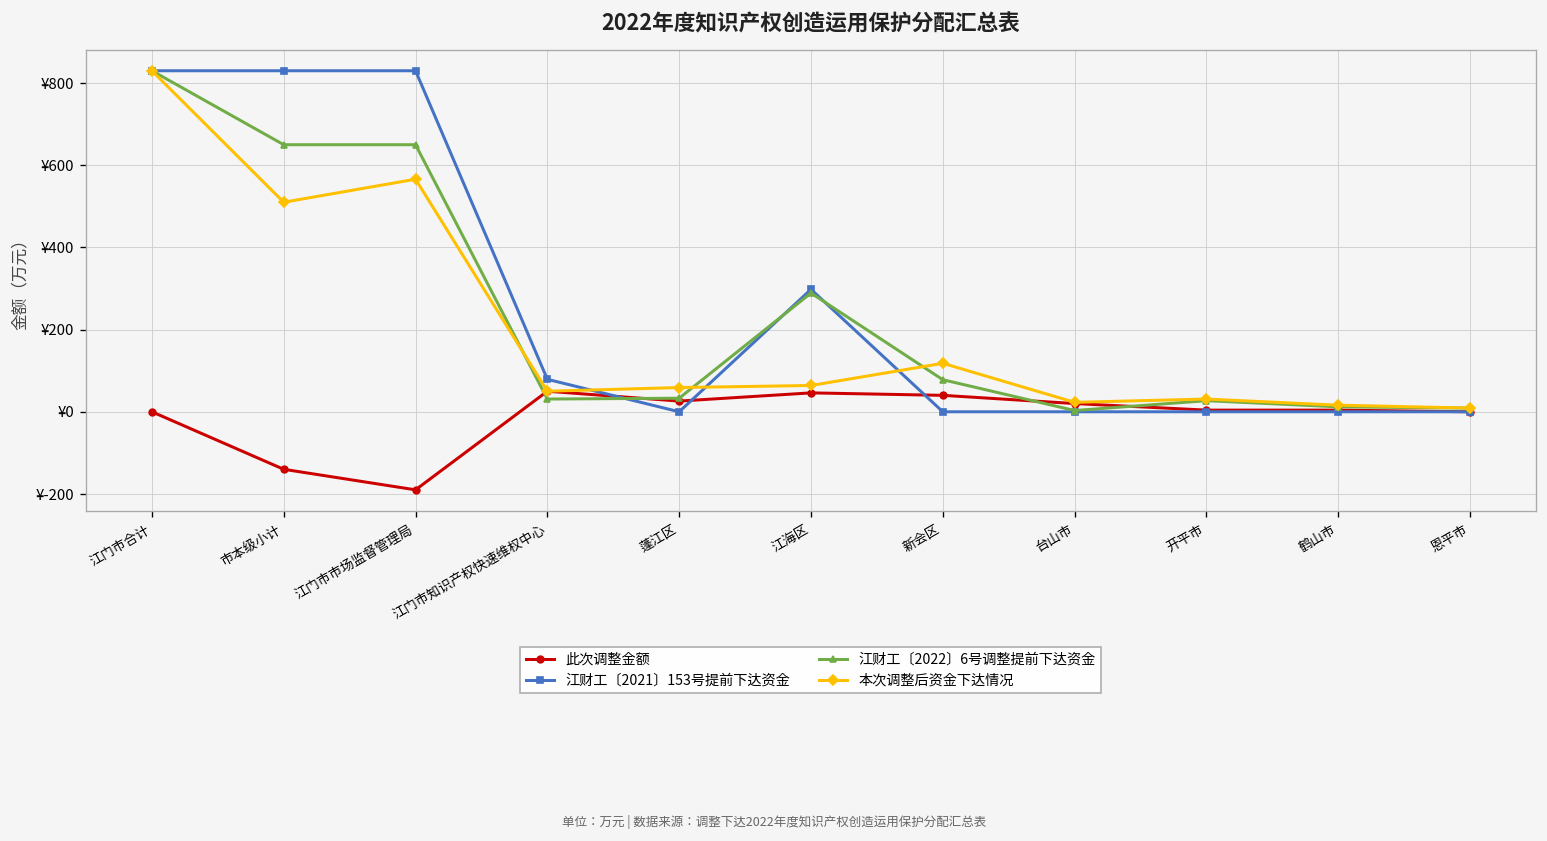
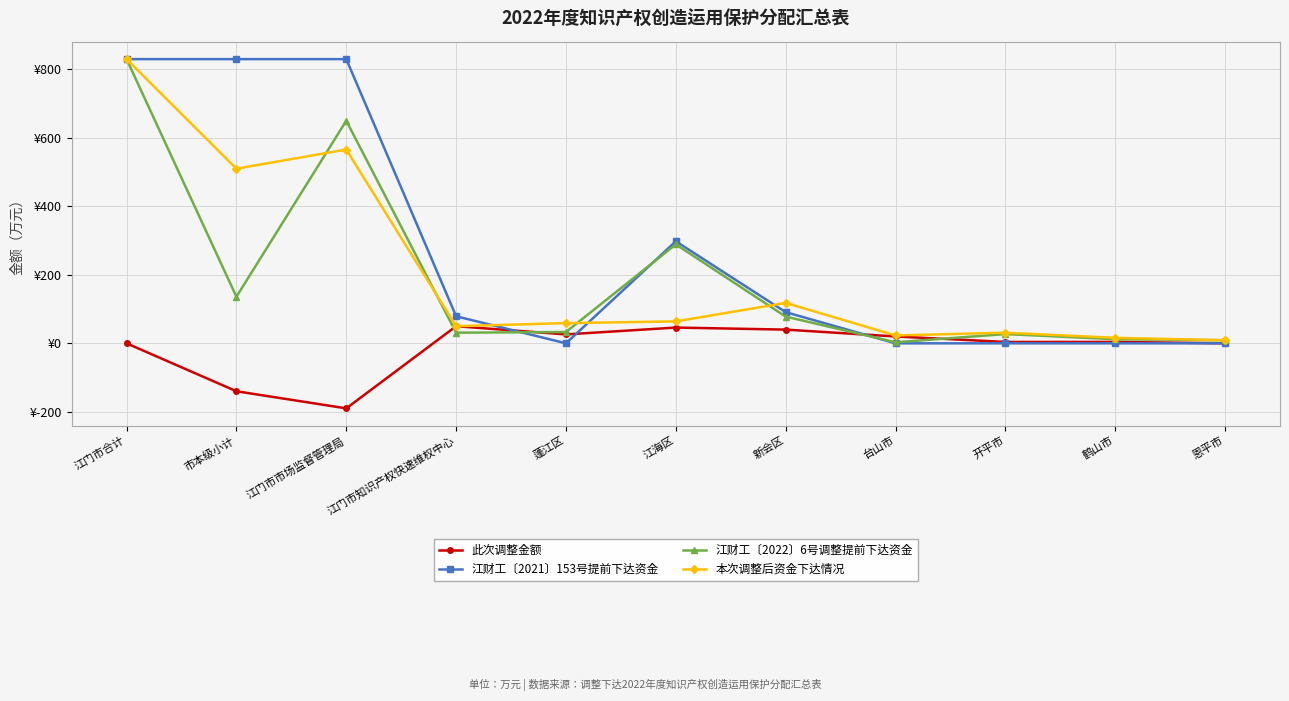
  {
    "此次调整金额": {
      "江门市合计": "¥0",
      "市本级小计": "¥-140",
      "江门市市场监督管理局": "¥-190",
      "江海区": "¥50",
      "新会区": "¥40"
    },
    "江财工〔2021〕153号提前下达资金": {
      "市本级小计": "¥830",
      "江门市市场监督管理局": "¥830",
      "江门市知识产权快速维权中心": "¥80",
      "蓬江区": "¥0",
      "江海区": "¥300",
-     "新会区": "¥0"
+     "新会区": "¥90"
    },
    "江财工〔2022〕6号调整提前下达资金": {
-     "市本级小计": "¥650",
+     "市本级小计": "¥140",
      "江门市市场监督管理局": "¥650",
      "江门市知识产权快速维权中心": "¥30",
      "江海区": "¥290",
      "新会区": "¥80"
    },
    "本次调整后资金下达情况": {
      "市本级小计": "¥510",
      "江门市市场监督管理局": "¥570",
      "蓬江区": "¥60",
      "江海区": "¥60",
      "新会区": "¥120"
    }
  }
